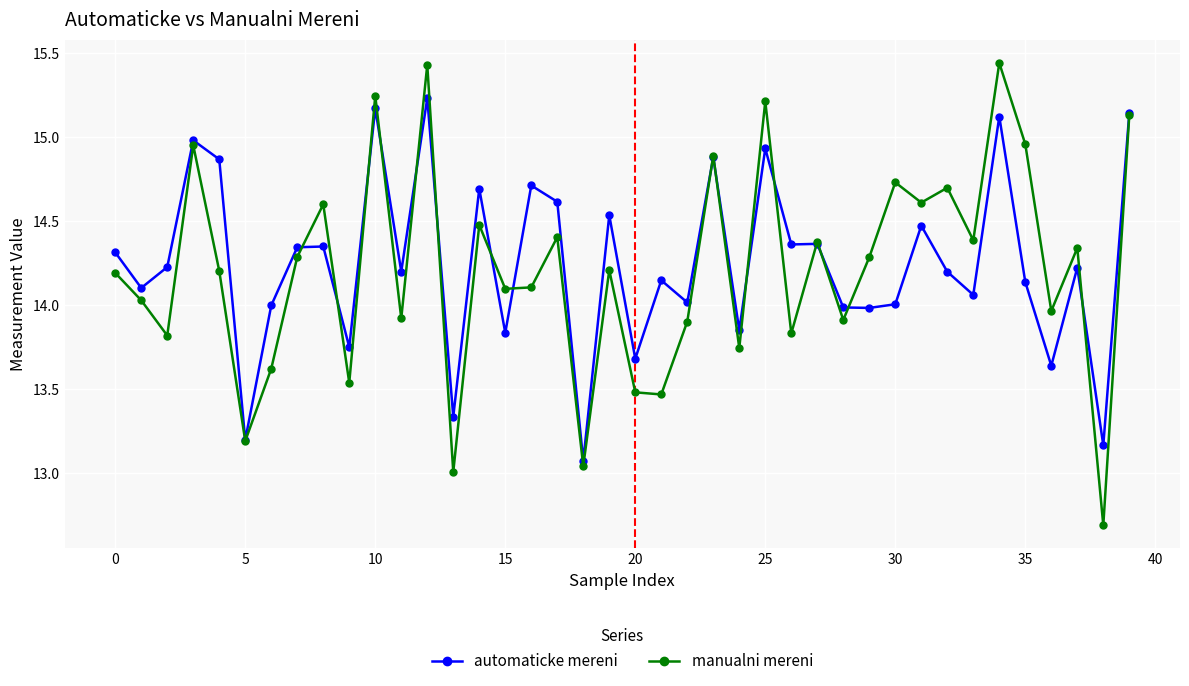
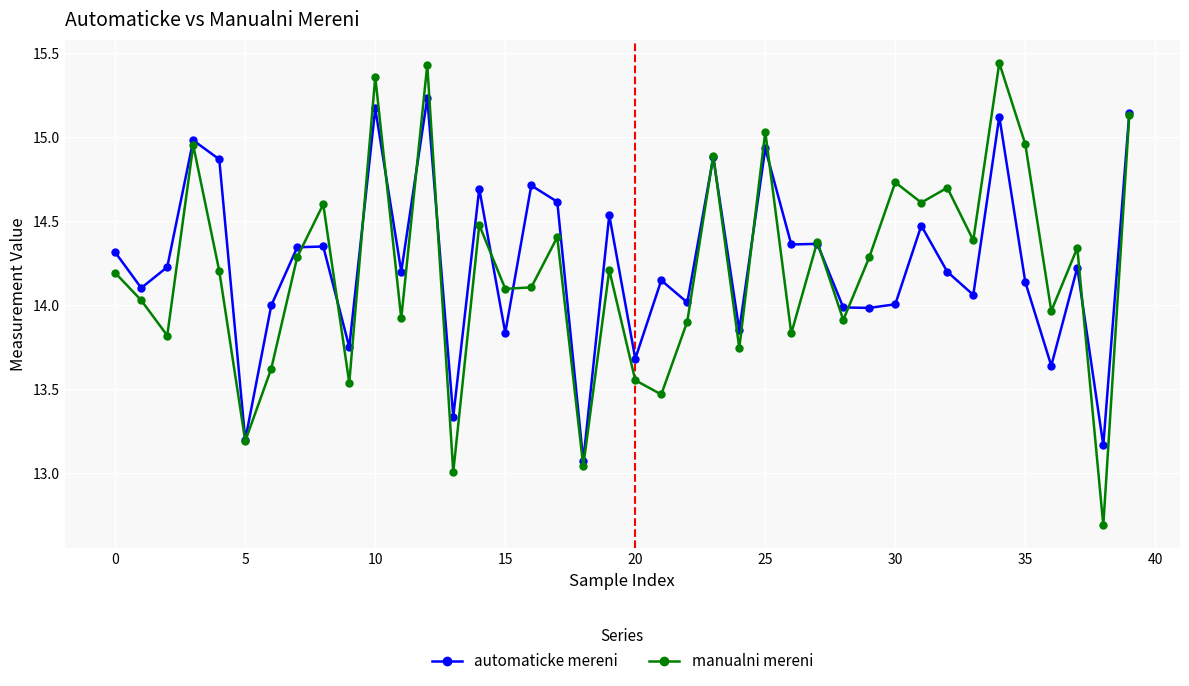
  {
    "automaticke mereni": {
      "0": 14.32,
      "10": 15.17,
      "15": 13.84,
      "20": 13.68,
      "25": 14.93,
      "30": 14.01,
      "35": 14.14
    },
    "manualni mereni": {
      "0": 14.19,
-     "10": 15.25,
+     "10": 15.36,
      "15": 14.10,
-     "20": 13.48,
-     "25": 15.22,
+     "20": 13.55,
+     "25": 15.03,
      "30": 14.73,
      "35": 14.96
    }
  }
